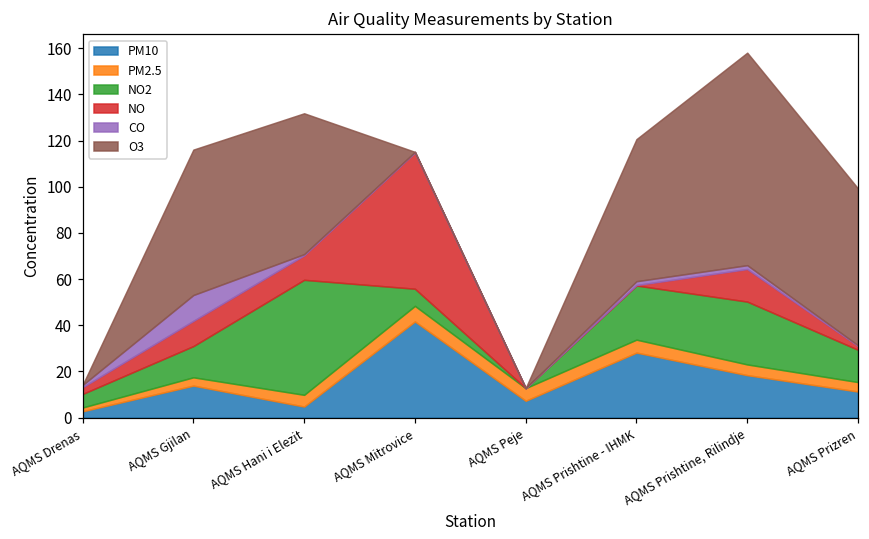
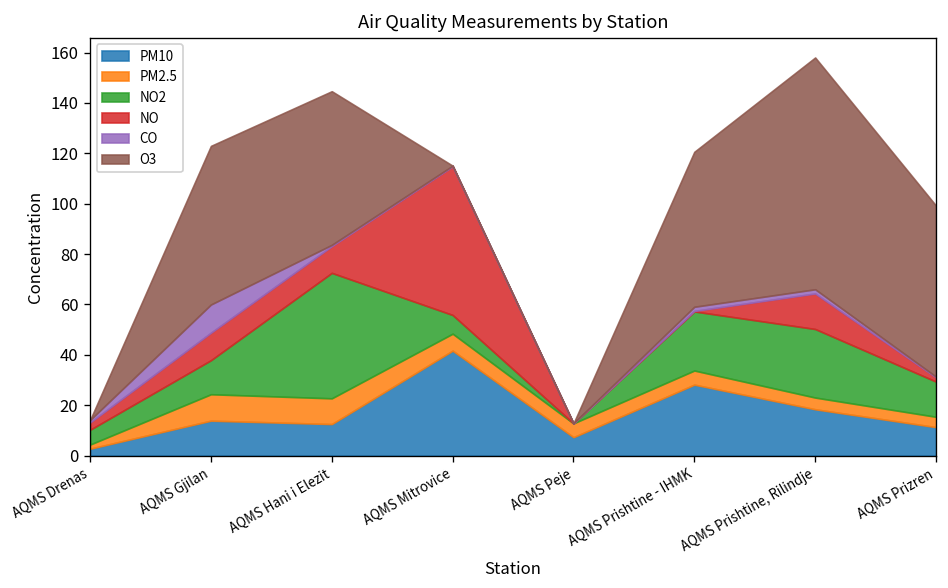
  {
    "PM10": {
      "AQMS Drenas": 3,
      "AQMS Gjilan": 14,
-     "AQMS Hani i Elezit": 5,
+     "AQMS Hani i Elezit": 12,
      "AQMS Mitrovice": 42,
      "AQMS Peje": 7,
      "AQMS Prishtine - IHMK": 28,
      "AQMS Prishtine, Rilindje": 18,
      "AQMS Prizren": 11
    },
    "PM2.5": {
      "AQMS Drenas": 2,
-     "AQMS Gjilan": 4,
-     "AQMS Hani i Elezit": 5,
+     "AQMS Gjilan": 10,
+     "AQMS Hani i Elezit": 10,
      "AQMS Mitrovice": 7,
      "AQMS Prishtine - IHMK": 6,
      "AQMS Prishtine, Rilindje": 5,
      "AQMS Prizren": 4
    },
    "NO2": {
      "AQMS Drenas": 6,
      "AQMS Gjilan": 14,
      "AQMS Hani i Elezit": 50,
      "AQMS Mitrovice": 7,
      "AQMS Prishtine, Rilindje": 27,
      "AQMS Prizren": 14
    },
    "NO": {
      "AQMS Gjilan": 11,
      "AQMS Prishtine, Rilindje": 14
    },
    "CO": {
      "AQMS Gjilan": 11,
      "AQMS Prishtine - IHMK": 2,
      "AQMS Prishtine, Rilindje": 2
    },
    "O3": {
      "AQMS Gjilan": 63,
      "AQMS Hani i Elezit": 61,
      "AQMS Prishtine - IHMK": 62,
      "AQMS Prishtine, Rilindje": 92,
      "AQMS Prizren": 68
    }
  }
